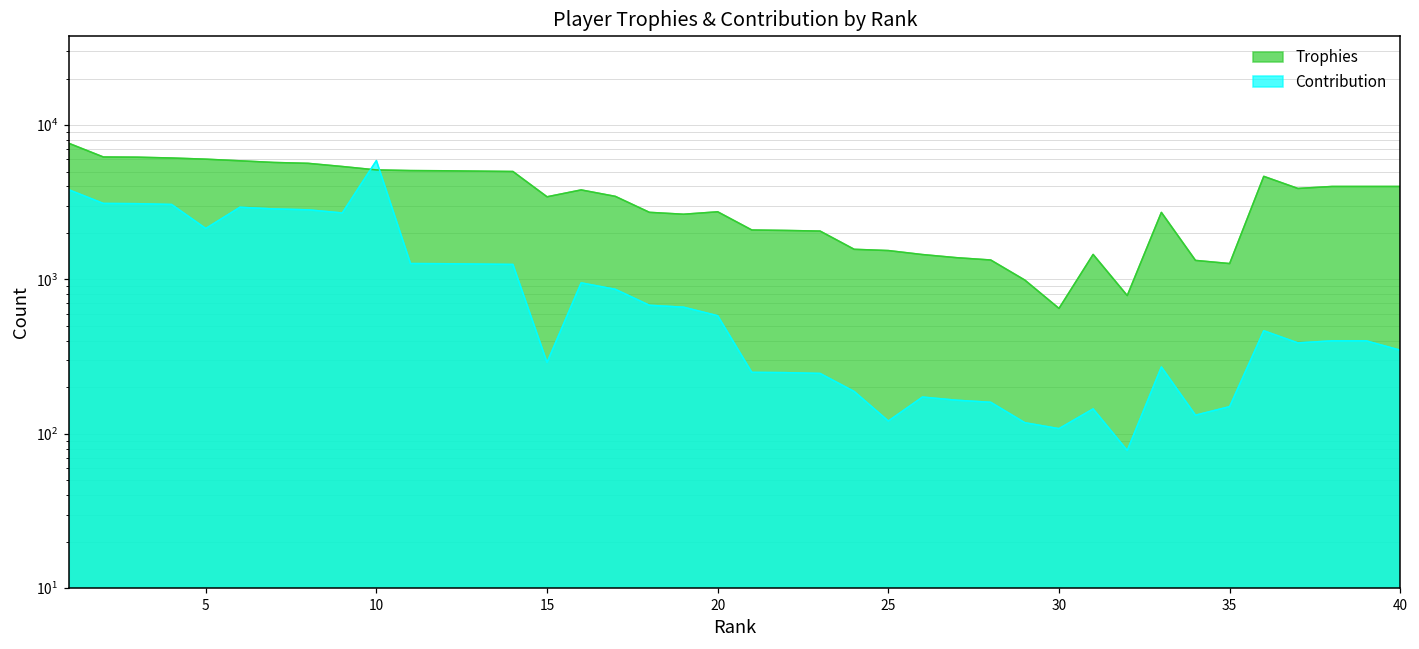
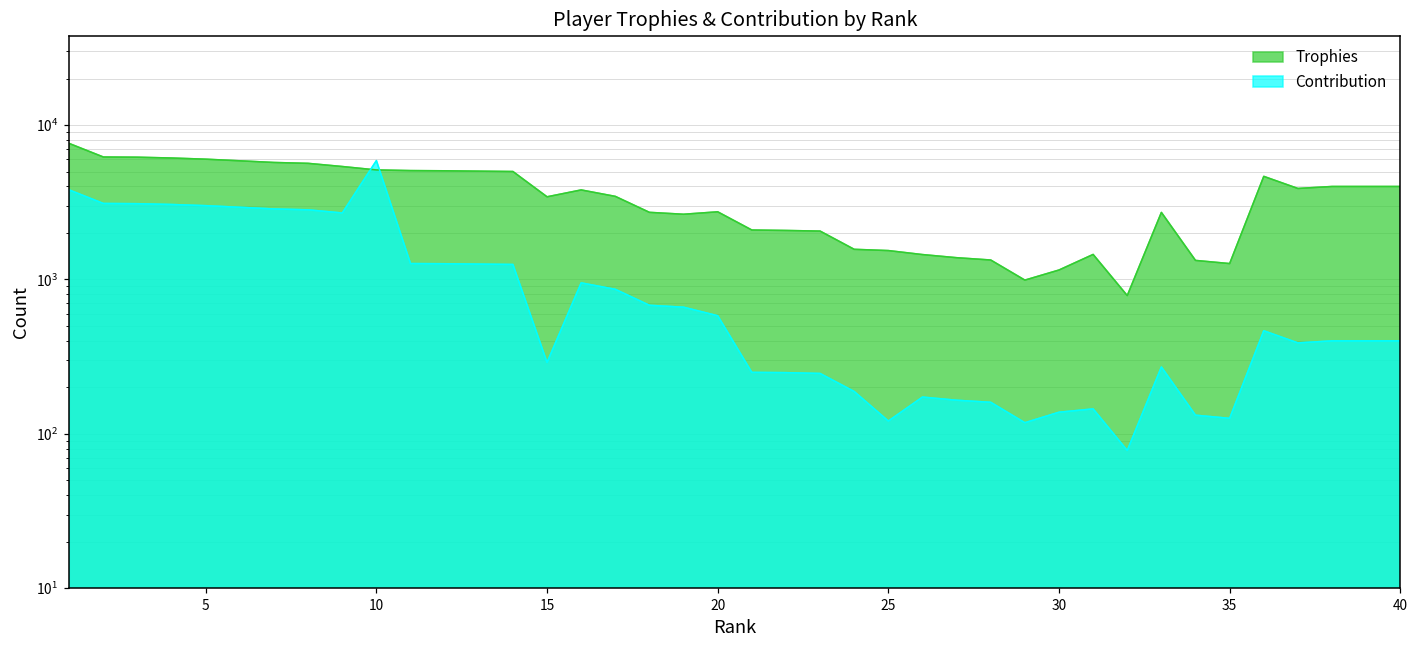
  {
    "Trophies": {
      "5": 6000,
      "10": 5100,
      "15": 3400,
      "20": 2700,
      "25": 1500,
-     "30": 600,
+     "30": 1200,
      "35": 1300,
      "40": 4000
    },
    "Contribution": {
-     "5": 2100,
+     "5": 3000,
      "10": 5900,
      "15": 290,
      "20": 580,
      "25": 120,
-     "30": 110,
-     "35": 150,
-     "40": 350
+     "30": 140,
+     "35": 130,
+     "40": 400
    }
  }
